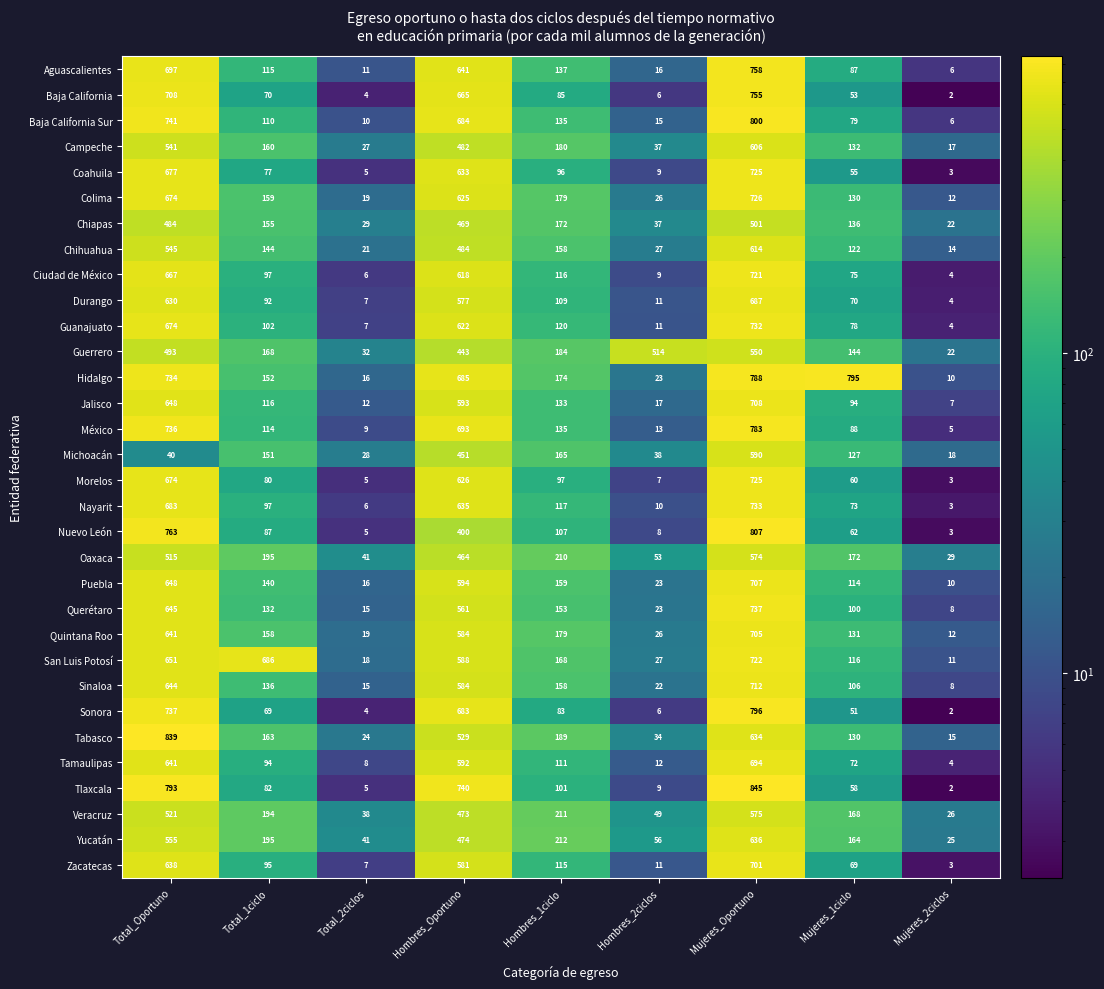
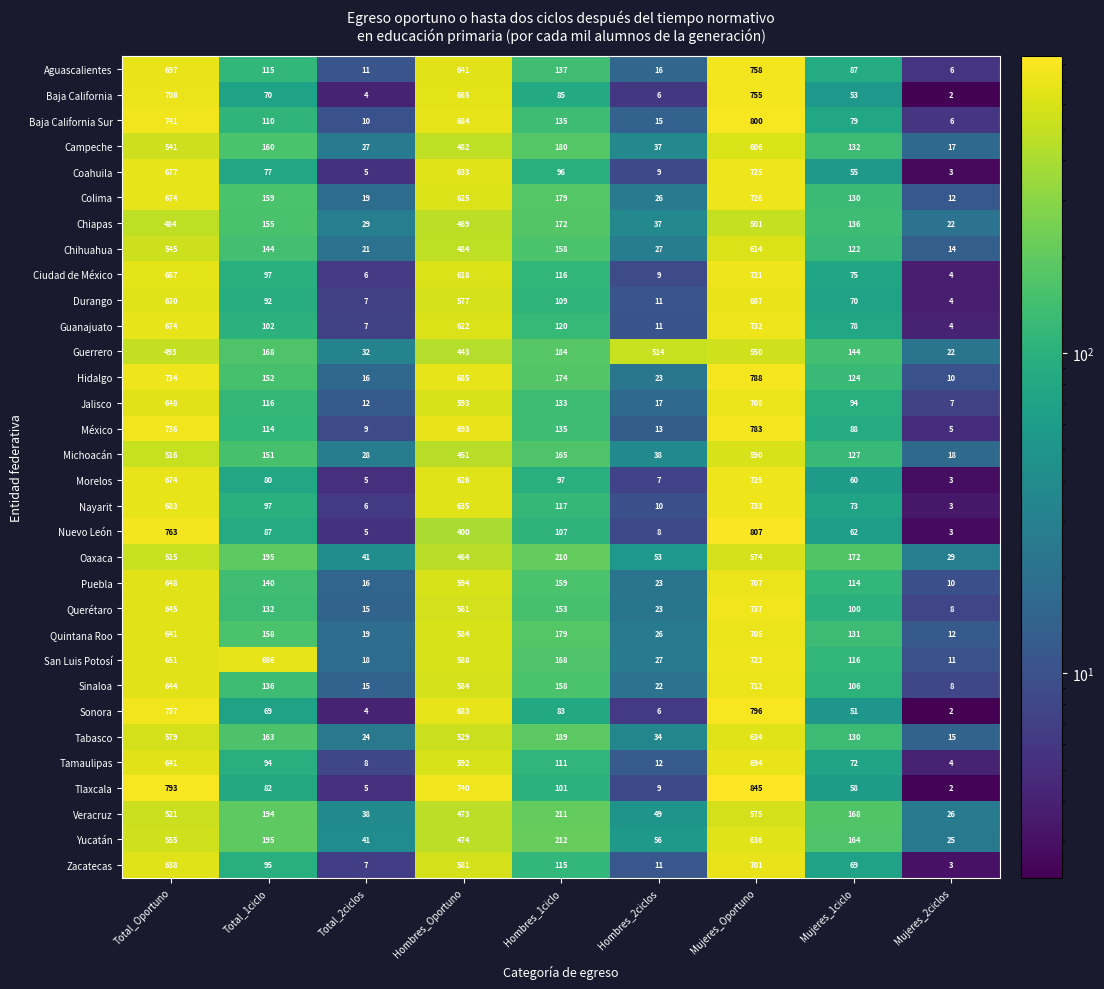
  {
    "Hidalgo": {
      "Total_Oportuno": 734,
      "Total_1ciclo": 152,
      "Total_2ciclos": 16,
      "Hombres_Oportuno": 685,
      "Hombres_1ciclo": 174,
      "Hombres_2ciclos": 23,
      "Mujeres_Oportuno": 788,
-     "Mujeres_1ciclo": 795,
+     "Mujeres_1ciclo": 124,
      "Mujeres_2ciclos": 10
    },
    "Michoacán": {
-     "Total_Oportuno": 40,
+     "Total_Oportuno": 516,
      "Total_1ciclo": 151,
      "Total_2ciclos": 28,
      "Hombres_Oportuno": 451,
      "Hombres_1ciclo": 165,
      "Hombres_2ciclos": 38,
      "Mujeres_Oportuno": 590,
      "Mujeres_1ciclo": 127,
      "Mujeres_2ciclos": 18
    },
    "Tabasco": {
-     "Total_Oportuno": 839,
+     "Total_Oportuno": 579,
      "Total_1ciclo": 163,
      "Total_2ciclos": 24,
      "Hombres_Oportuno": 529,
      "Hombres_1ciclo": 189,
      "Hombres_2ciclos": 34,
      "Mujeres_Oportuno": 634,
      "Mujeres_1ciclo": 130,
      "Mujeres_2ciclos": 15
    }
  }
